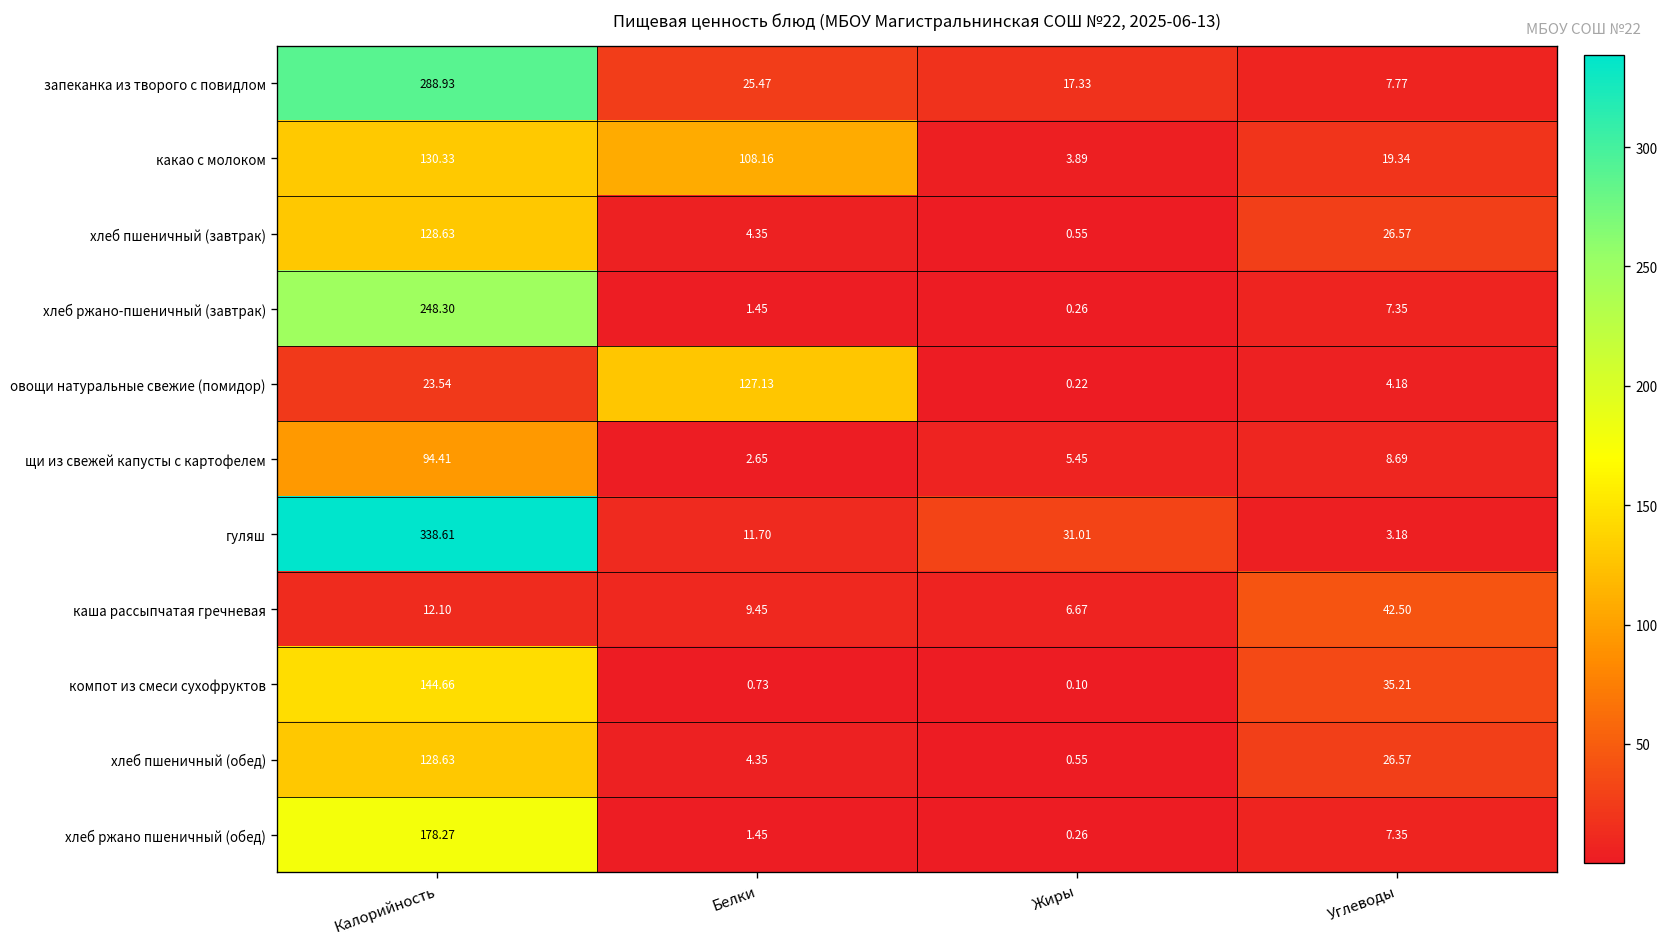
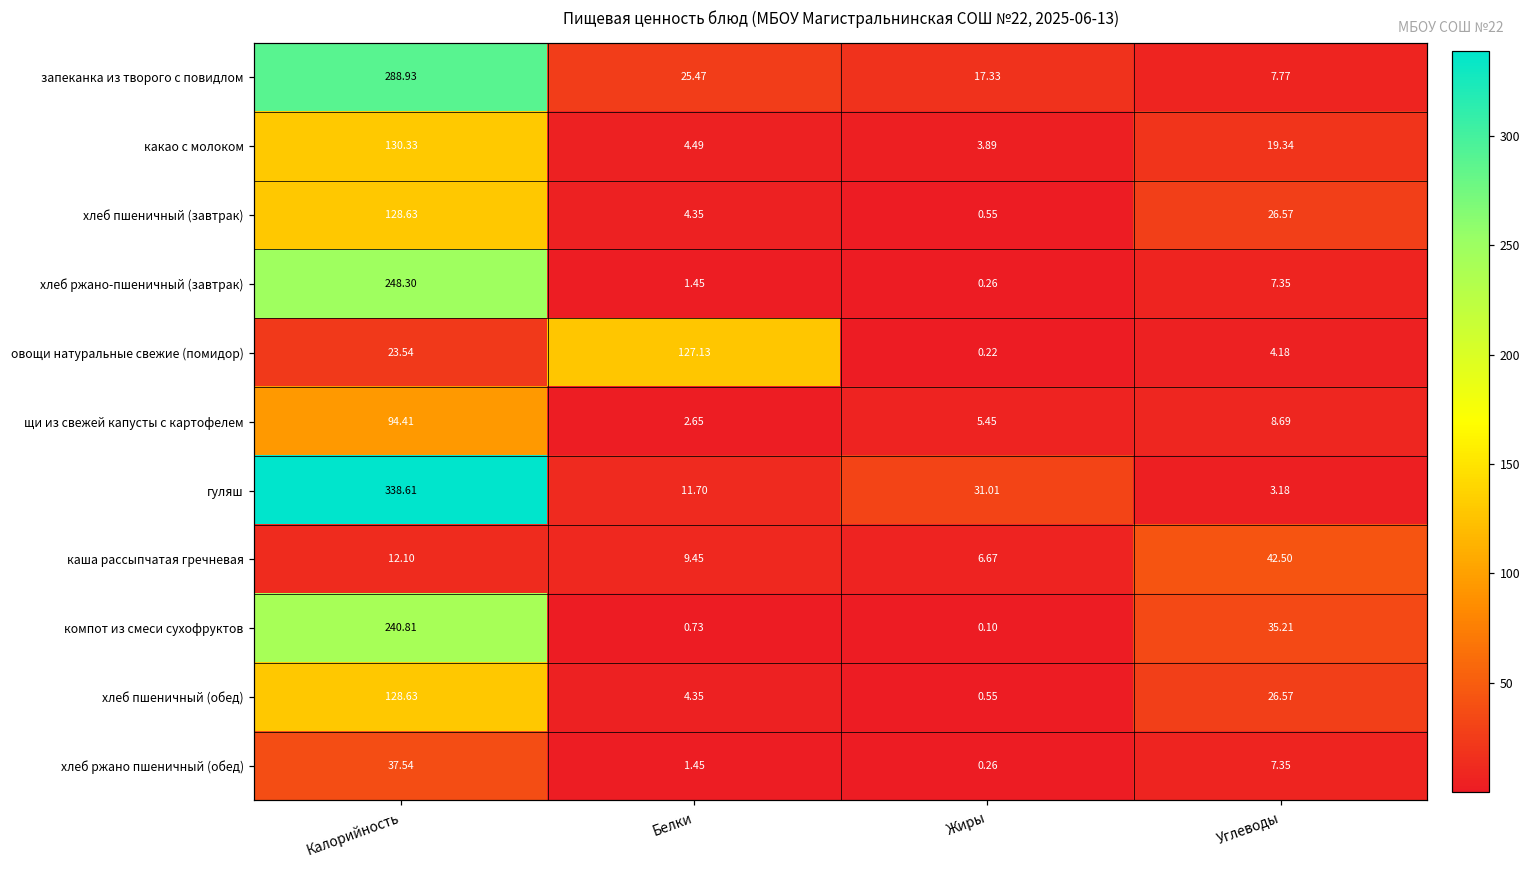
  {
    "запеканка из творого с повидлом": {
      "Калорийность": 288.93,
      "Белки": 25.47,
      "Жиры": 17.33,
      "Углеводы": 7.77
    },
    "какао с молоком": {
      "Калорийность": 130.33,
-     "Белки": 108.16,
+     "Белки": 4.49,
      "Жиры": 3.89,
      "Углеводы": 19.34
    },
    "хлеб пшеничный (завтрак)": {
      "Калорийность": 128.63,
      "Белки": 4.35,
      "Жиры": 0.55,
      "Углеводы": 26.57
    },
    "хлеб ржано-пшеничный (завтрак)": {
      "Калорийность": 248.30,
      "Белки": 1.45,
      "Жиры": 0.26,
      "Углеводы": 7.35
    },
    "овощи натуральные свежие (помидор)": {
      "Калорийность": 23.54,
      "Белки": 127.13,
      "Жиры": 0.22,
      "Углеводы": 4.18
    },
    "щи из свежей капусты с картофелем": {
      "Калорийность": 94.41,
      "Белки": 2.65,
      "Жиры": 5.45,
      "Углеводы": 8.69
    },
    "гуляш": {
      "Калорийность": 338.61,
      "Белки": 11.70,
      "Жиры": 31.01,
      "Углеводы": 3.18
    },
    "каша рассыпчатая гречневая": {
      "Калорийность": 12.10,
      "Белки": 9.45,
      "Жиры": 6.67,
      "Углеводы": 42.50
    },
    "компот из смеси сухофруктов": {
-     "Калорийность": 144.66,
+     "Калорийность": 240.81,
      "Белки": 0.73,
      "Жиры": 0.10,
      "Углеводы": 35.21
    },
    "хлеб пшеничный (обед)": {
      "Калорийность": 128.63,
      "Белки": 4.35,
      "Жиры": 0.55,
      "Углеводы": 26.57
    },
    "хлеб ржано пшеничный (обед)": {
-     "Калорийность": 178.27,
+     "Калорийность": 37.54,
      "Белки": 1.45,
      "Жиры": 0.26,
      "Углеводы": 7.35
    }
  }
